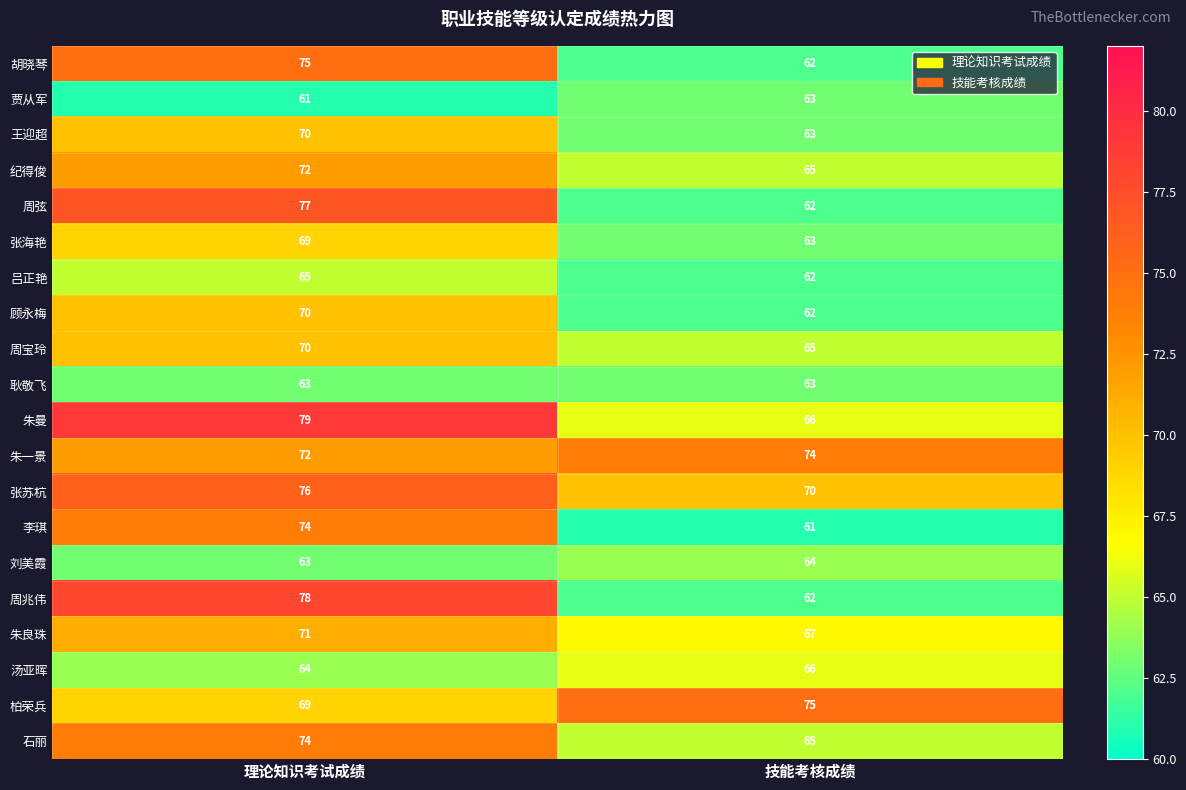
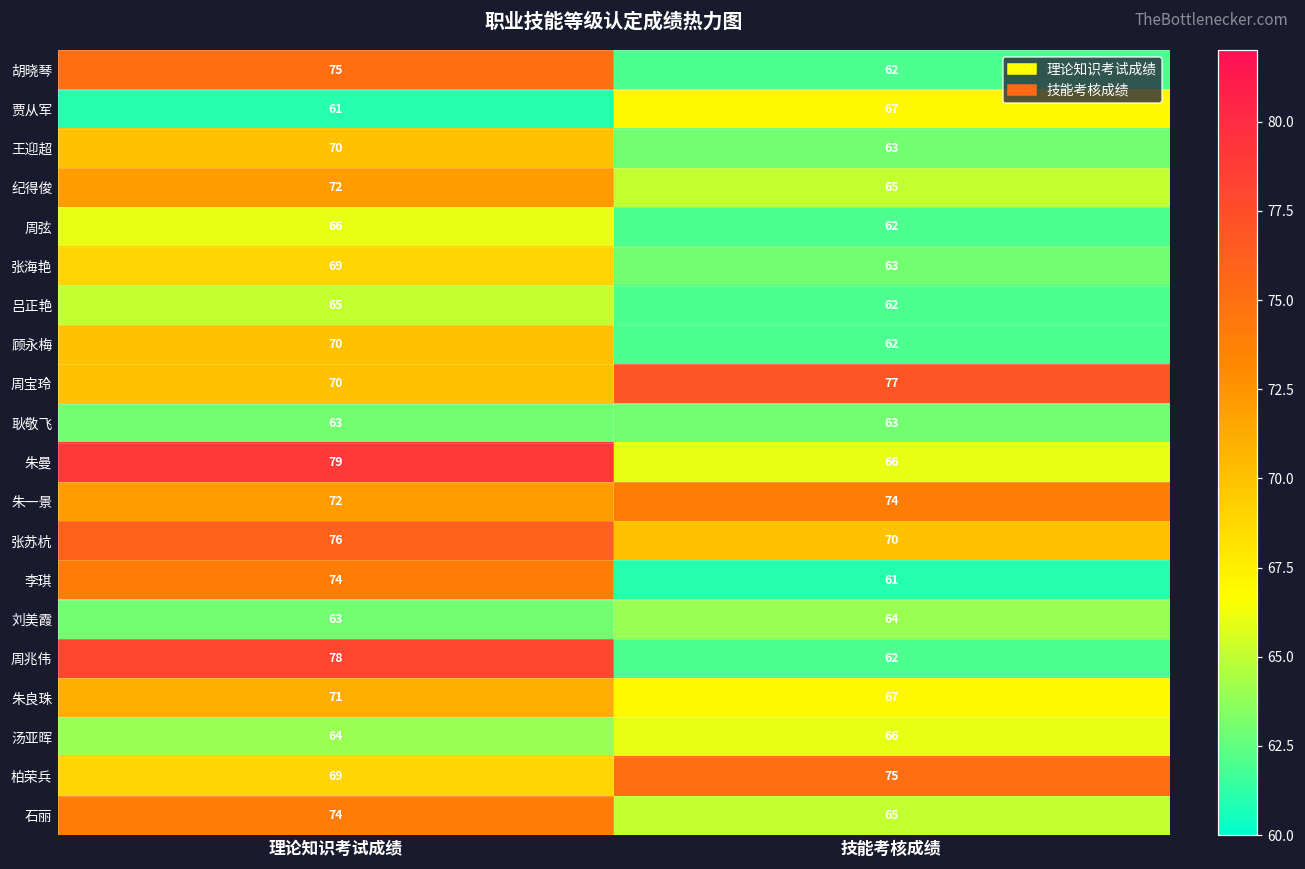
  {
    "胡晓琴": {
      "理论知识考试成绩": 75,
      "技能考核成绩": 62
    },
    "贾从军": {
      "理论知识考试成绩": 61,
-     "技能考核成绩": 63
+     "技能考核成绩": 67
    },
    "王迎超": {
      "理论知识考试成绩": 70,
      "技能考核成绩": 63
    },
    "纪得俊": {
      "理论知识考试成绩": 72,
      "技能考核成绩": 65
    },
    "周弦": {
-     "理论知识考试成绩": 77,
+     "理论知识考试成绩": 66,
      "技能考核成绩": 62
    },
    "张海艳": {
      "理论知识考试成绩": 69,
      "技能考核成绩": 63
    },
    "吕正艳": {
      "理论知识考试成绩": 65,
      "技能考核成绩": 62
    },
    "顾永梅": {
      "理论知识考试成绩": 70,
      "技能考核成绩": 62
    },
    "周宝玲": {
      "理论知识考试成绩": 70,
-     "技能考核成绩": 65
+     "技能考核成绩": 77
    },
    "耿敬飞": {
      "理论知识考试成绩": 63,
      "技能考核成绩": 63
    },
    "朱曼": {
      "理论知识考试成绩": 79,
      "技能考核成绩": 66
    },
    "朱一景": {
      "理论知识考试成绩": 72,
      "技能考核成绩": 74
    },
    "张苏杭": {
      "理论知识考试成绩": 76,
      "技能考核成绩": 70
    },
    "李琪": {
      "理论知识考试成绩": 74,
      "技能考核成绩": 61
    },
    "刘美霞": {
      "理论知识考试成绩": 63,
      "技能考核成绩": 64
    },
    "周兆伟": {
      "理论知识考试成绩": 78,
      "技能考核成绩": 62
    },
    "朱良珠": {
      "理论知识考试成绩": 71,
      "技能考核成绩": 67
    },
    "汤亚晖": {
      "理论知识考试成绩": 64,
      "技能考核成绩": 66
    },
    "柏荣兵": {
      "理论知识考试成绩": 69,
      "技能考核成绩": 75
    },
    "石丽": {
      "理论知识考试成绩": 74,
      "技能考核成绩": 65
    }
  }
